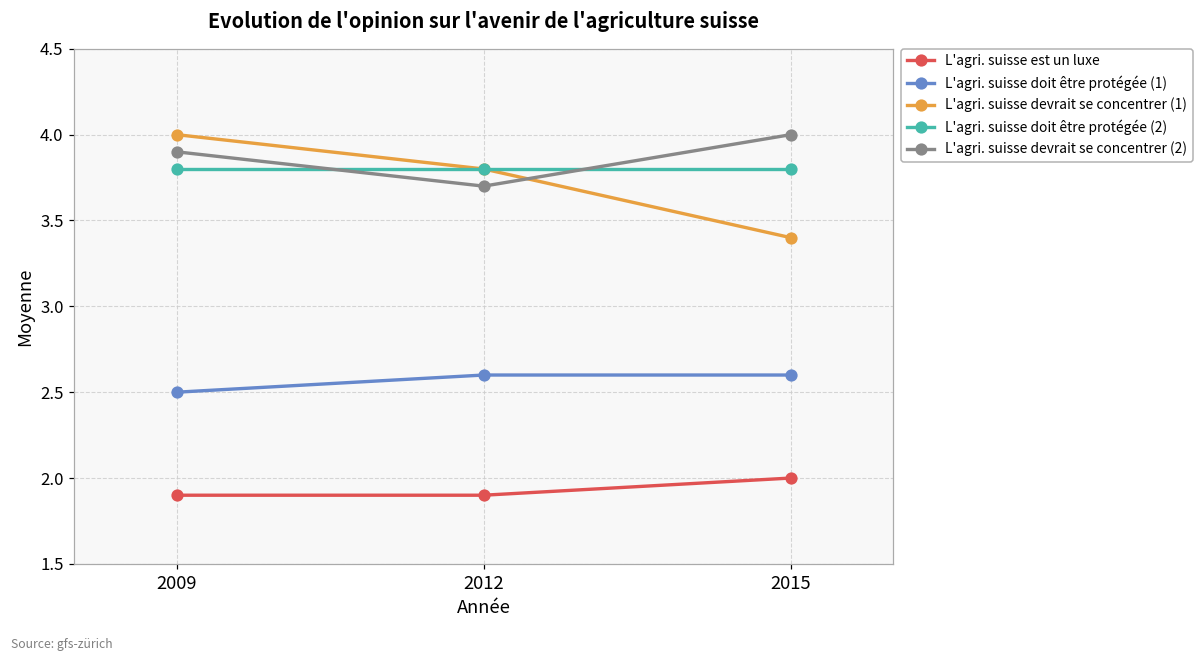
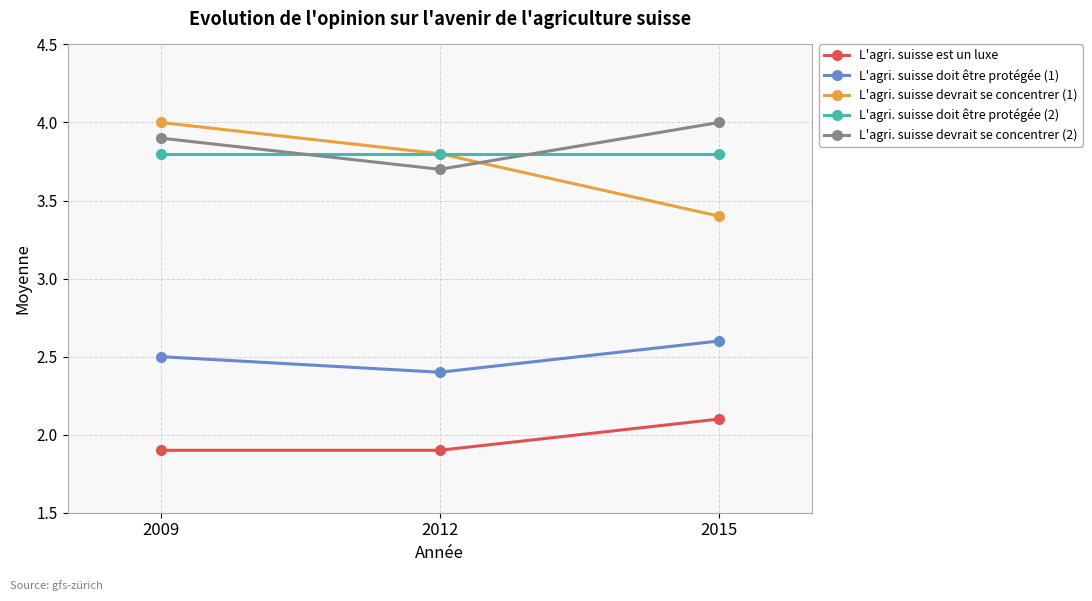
  {
    "L'agri. suisse est un luxe": {
      "2009": 1.9,
      "2012": 1.9,
-     "2015": 2.0
+     "2015": 2.1
    },
    "L'agri. suisse doit être protégée (1)": {
      "2009": 2.5,
-     "2012": 2.6,
+     "2012": 2.4,
      "2015": 2.6
    },
    "L'agri. suisse devrait se concentrer (1)": {
      "2009": 4.0,
      "2015": 3.4
    },
    "L'agri. suisse doit être protégée (2)": {
      "2009": 3.8,
      "2015": 3.8
    },
    "L'agri. suisse devrait se concentrer (2)": {
      "2009": 3.9,
      "2012": 3.7,
      "2015": 4.0
    }
  }
